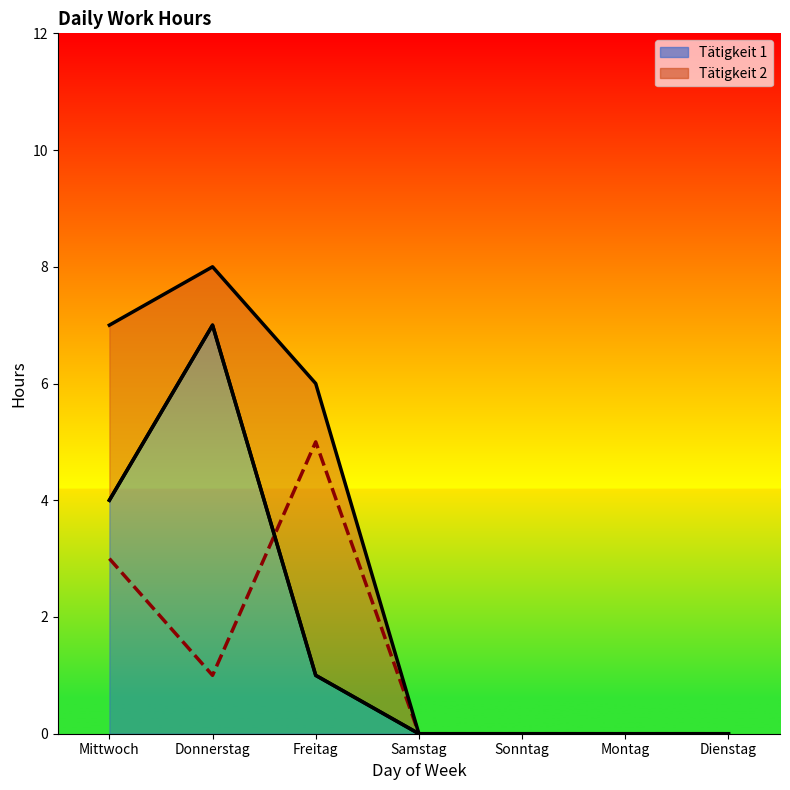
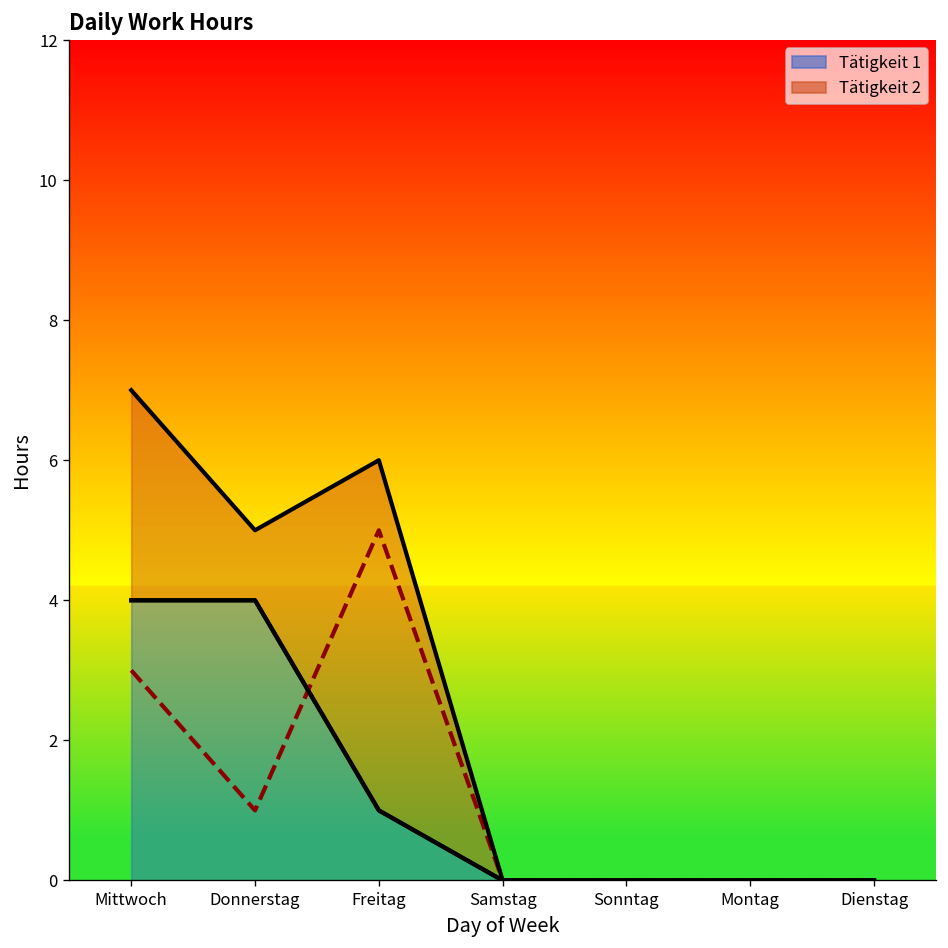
  {
    "Tätigkeit 1": {
      "Mittwoch": 4,
-     "Donnerstag": 7,
+     "Donnerstag": 4,
      "Freitag": 1
    }
  }
